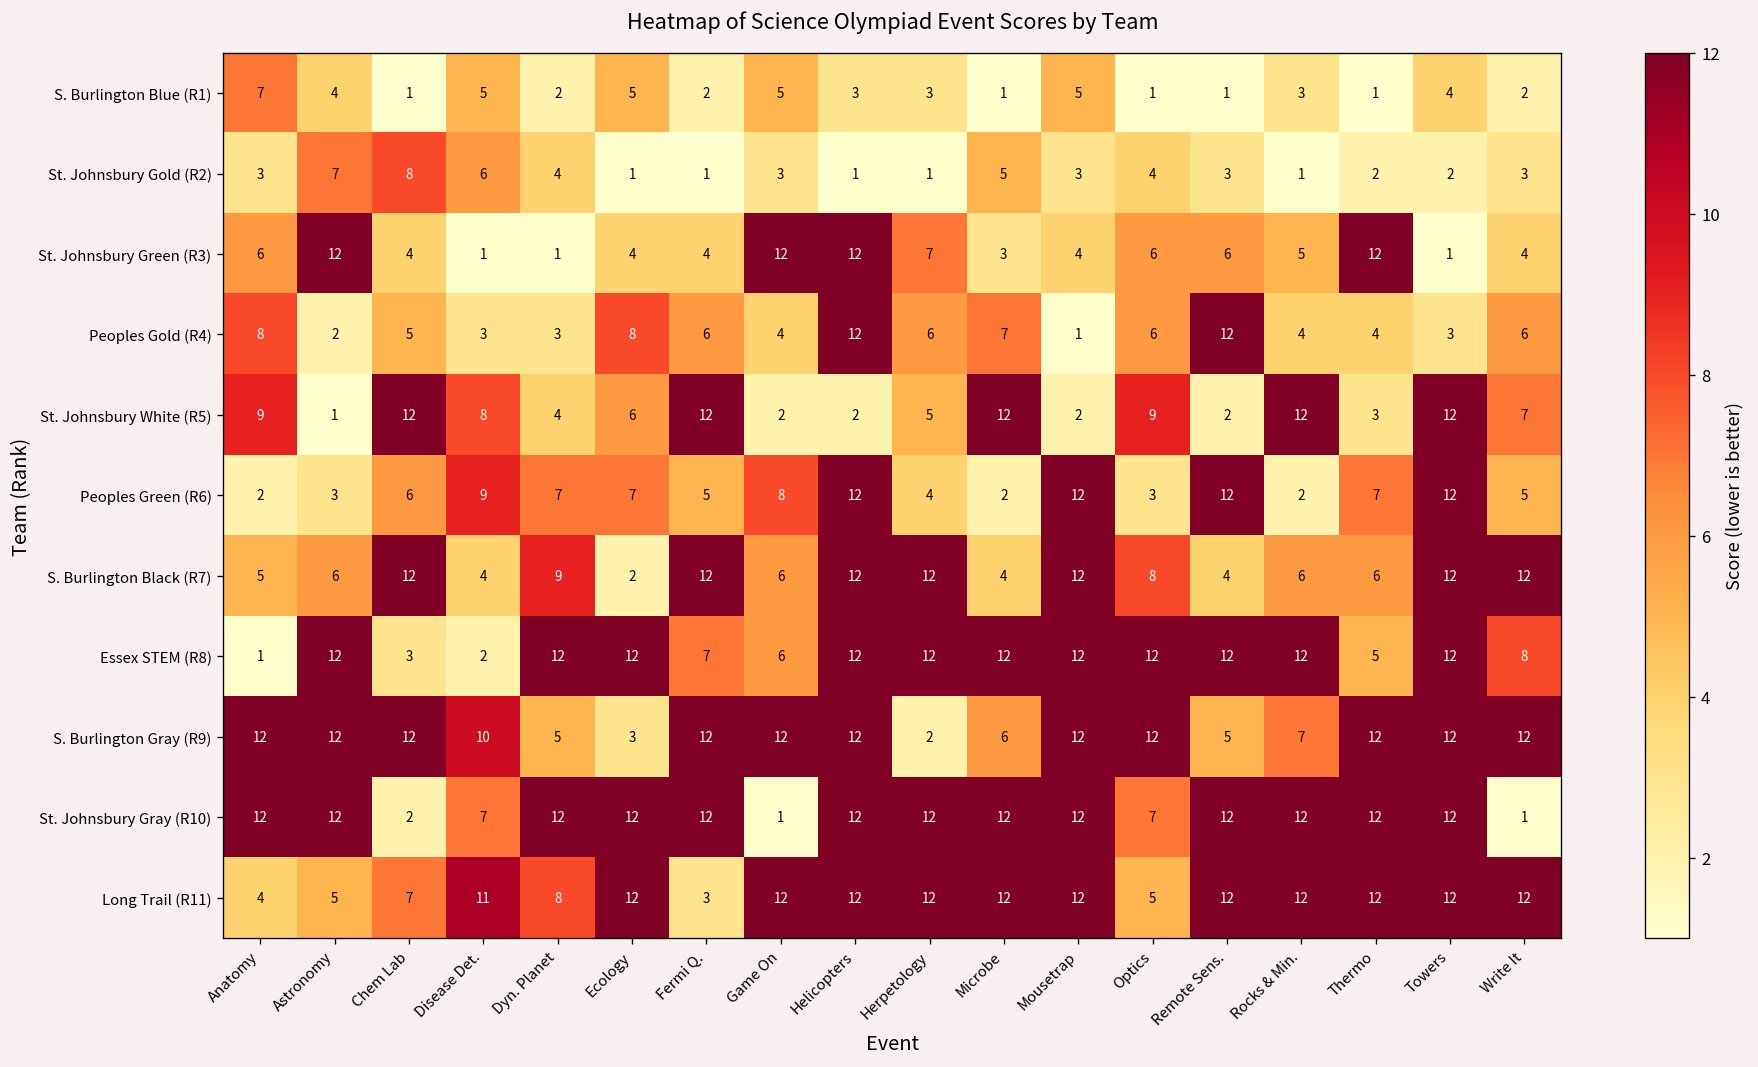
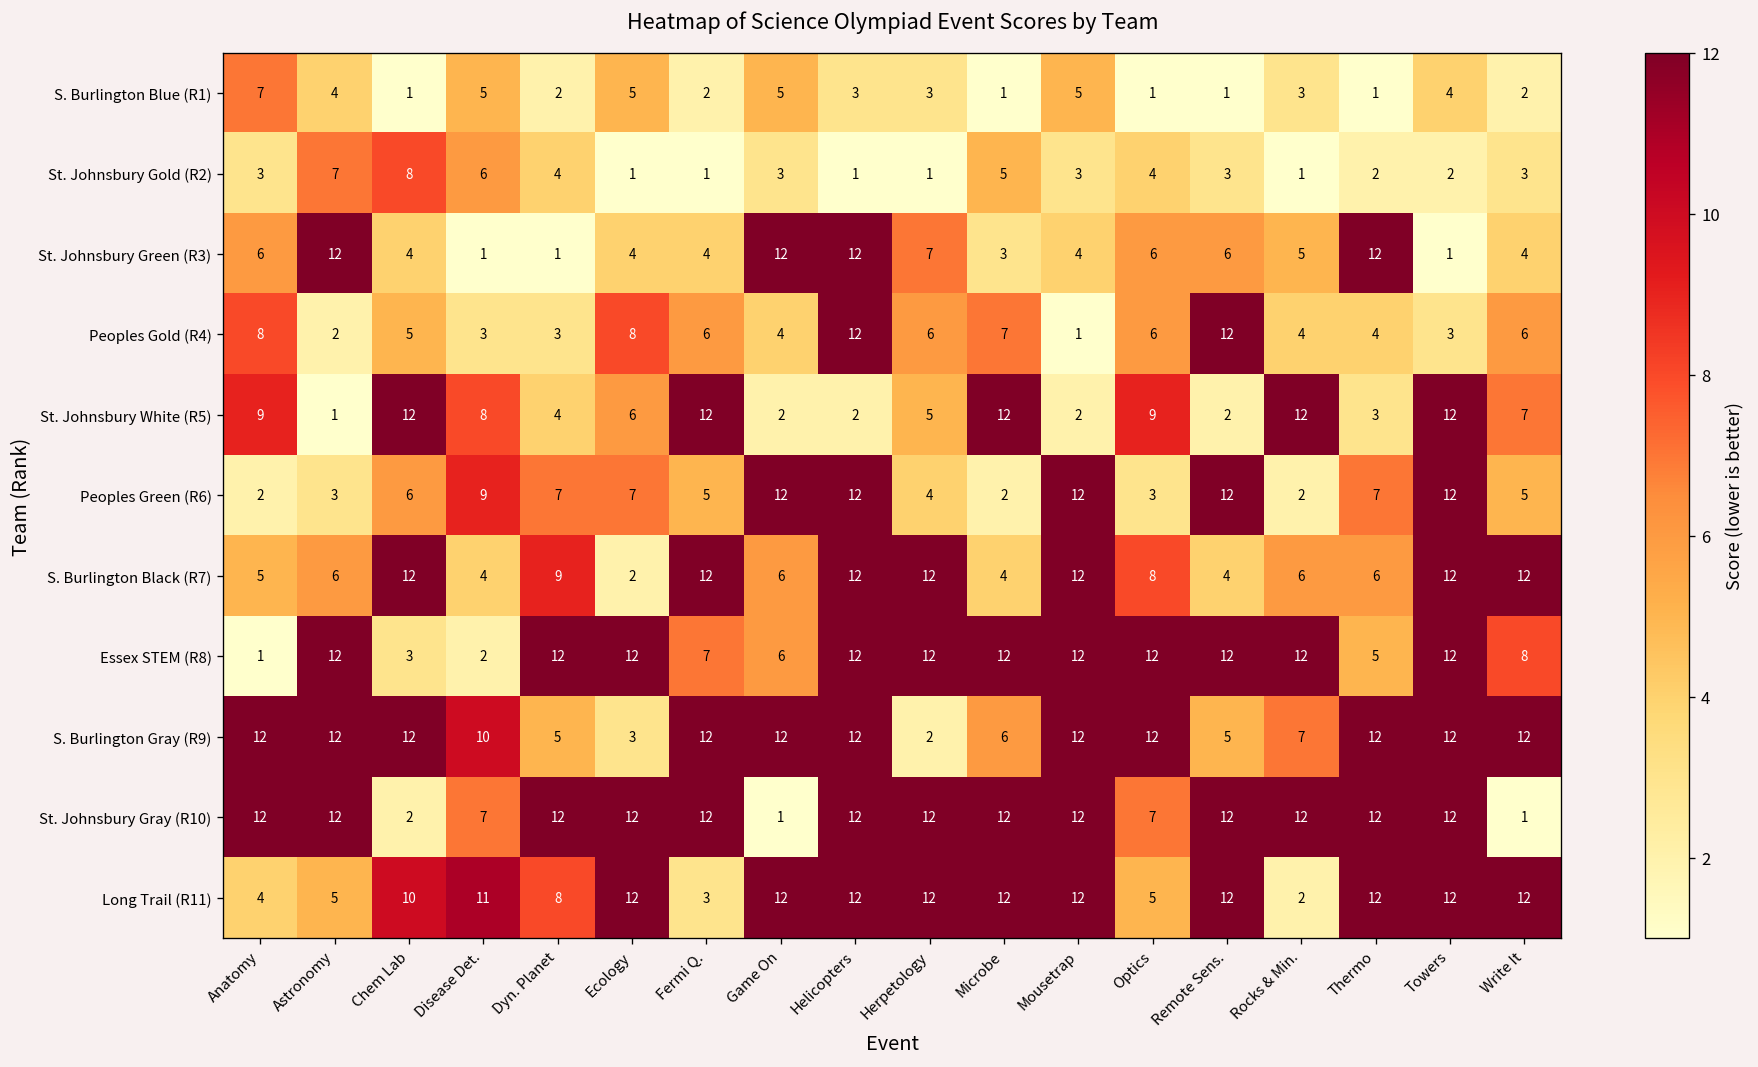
  {
    "S. Burlington Blue (R1)": {
      "Anatomy": 7,
      "Astronomy": 4,
      "Chem Lab": 1,
      "Disease Det.": 5,
      "Dyn. Planet": 2,
      "Ecology": 5,
      "Fermi Q.": 2,
      "Game On": 5,
      "Helicopters": 3,
      "Herpetology": 3,
      "Microbe": 1,
      "Mousetrap": 5,
      "Optics": 1,
      "Remote Sens.": 1,
      "Rocks & Min.": 3,
      "Thermo": 1,
      "Towers": 4,
      "Write It": 2
    },
    "St. Johnsbury Gold (R2)": {
      "Anatomy": 3,
      "Astronomy": 7,
      "Chem Lab": 8,
      "Disease Det.": 6,
      "Dyn. Planet": 4,
      "Ecology": 1,
      "Fermi Q.": 1,
      "Game On": 3,
      "Helicopters": 1,
      "Herpetology": 1,
      "Microbe": 5,
      "Mousetrap": 3,
      "Optics": 4,
      "Remote Sens.": 3,
      "Rocks & Min.": 1,
      "Thermo": 2,
      "Towers": 2,
      "Write It": 3
    },
    "St. Johnsbury Green (R3)": {
      "Anatomy": 6,
      "Astronomy": 12,
      "Chem Lab": 4,
      "Disease Det.": 1,
      "Dyn. Planet": 1,
      "Ecology": 4,
      "Fermi Q.": 4,
      "Game On": 12,
      "Helicopters": 12,
      "Herpetology": 7,
      "Microbe": 3,
      "Mousetrap": 4,
      "Optics": 6,
      "Remote Sens.": 6,
      "Rocks & Min.": 5,
      "Thermo": 12,
      "Towers": 1,
      "Write It": 4
    },
    "Peoples Gold (R4)": {
      "Anatomy": 8,
      "Astronomy": 2,
      "Chem Lab": 5,
      "Disease Det.": 3,
      "Dyn. Planet": 3,
      "Ecology": 8,
      "Fermi Q.": 6,
      "Game On": 4,
      "Helicopters": 12,
      "Herpetology": 6,
      "Microbe": 7,
      "Mousetrap": 1,
      "Optics": 6,
      "Remote Sens.": 12,
      "Rocks & Min.": 4,
      "Thermo": 4,
      "Towers": 3,
      "Write It": 6
    },
    "St. Johnsbury White (R5)": {
      "Anatomy": 9,
      "Astronomy": 1,
      "Chem Lab": 12,
      "Disease Det.": 8,
      "Dyn. Planet": 4,
      "Ecology": 6,
      "Fermi Q.": 12,
      "Game On": 2,
      "Helicopters": 2,
      "Herpetology": 5,
      "Microbe": 12,
      "Mousetrap": 2,
      "Optics": 9,
      "Remote Sens.": 2,
      "Rocks & Min.": 12,
      "Thermo": 3,
      "Towers": 12,
      "Write It": 7
    },
    "Peoples Green (R6)": {
      "Anatomy": 2,
      "Astronomy": 3,
      "Chem Lab": 6,
      "Disease Det.": 9,
      "Dyn. Planet": 7,
      "Ecology": 7,
      "Fermi Q.": 5,
-     "Game On": 8,
+     "Game On": 12,
      "Helicopters": 12,
      "Herpetology": 4,
      "Microbe": 2,
      "Mousetrap": 12,
      "Optics": 3,
      "Remote Sens.": 12,
      "Rocks & Min.": 2,
      "Thermo": 7,
      "Towers": 12,
      "Write It": 5
    },
    "S. Burlington Black (R7)": {
      "Anatomy": 5,
      "Astronomy": 6,
      "Chem Lab": 12,
      "Disease Det.": 4,
      "Dyn. Planet": 9,
      "Ecology": 2,
      "Fermi Q.": 12,
      "Game On": 6,
      "Helicopters": 12,
      "Herpetology": 12,
      "Microbe": 4,
      "Mousetrap": 12,
      "Optics": 8,
      "Remote Sens.": 4,
      "Rocks & Min.": 6,
      "Thermo": 6,
      "Towers": 12,
      "Write It": 12
    },
    "Essex STEM (R8)": {
      "Anatomy": 1,
      "Astronomy": 12,
      "Chem Lab": 3,
      "Disease Det.": 2,
      "Dyn. Planet": 12,
      "Ecology": 12,
      "Fermi Q.": 7,
      "Game On": 6,
      "Helicopters": 12,
      "Herpetology": 12,
      "Microbe": 12,
      "Mousetrap": 12,
      "Optics": 12,
      "Remote Sens.": 12,
      "Rocks & Min.": 12,
      "Thermo": 5,
      "Towers": 12,
      "Write It": 8
    },
    "S. Burlington Gray (R9)": {
      "Anatomy": 12,
      "Astronomy": 12,
      "Chem Lab": 12,
      "Disease Det.": 10,
      "Dyn. Planet": 5,
      "Ecology": 3,
      "Fermi Q.": 12,
      "Game On": 12,
      "Helicopters": 12,
      "Herpetology": 2,
      "Microbe": 6,
      "Mousetrap": 12,
      "Optics": 12,
      "Remote Sens.": 5,
      "Rocks & Min.": 7,
      "Thermo": 12,
      "Towers": 12,
      "Write It": 12
    },
    "St. Johnsbury Gray (R10)": {
      "Anatomy": 12,
      "Astronomy": 12,
      "Chem Lab": 2,
      "Disease Det.": 7,
      "Dyn. Planet": 12,
      "Ecology": 12,
      "Fermi Q.": 12,
      "Game On": 1,
      "Helicopters": 12,
      "Herpetology": 12,
      "Microbe": 12,
      "Mousetrap": 12,
      "Optics": 7,
      "Remote Sens.": 12,
      "Rocks & Min.": 12,
      "Thermo": 12,
      "Towers": 12,
      "Write It": 1
    },
    "Long Trail (R11)": {
      "Anatomy": 4,
      "Astronomy": 5,
-     "Chem Lab": 7,
+     "Chem Lab": 10,
      "Disease Det.": 11,
      "Dyn. Planet": 8,
      "Ecology": 12,
      "Fermi Q.": 3,
      "Game On": 12,
      "Helicopters": 12,
      "Herpetology": 12,
      "Microbe": 12,
      "Mousetrap": 12,
      "Optics": 5,
      "Remote Sens.": 12,
-     "Rocks & Min.": 12,
+     "Rocks & Min.": 2,
      "Thermo": 12,
      "Towers": 12,
      "Write It": 12
    }
  }
